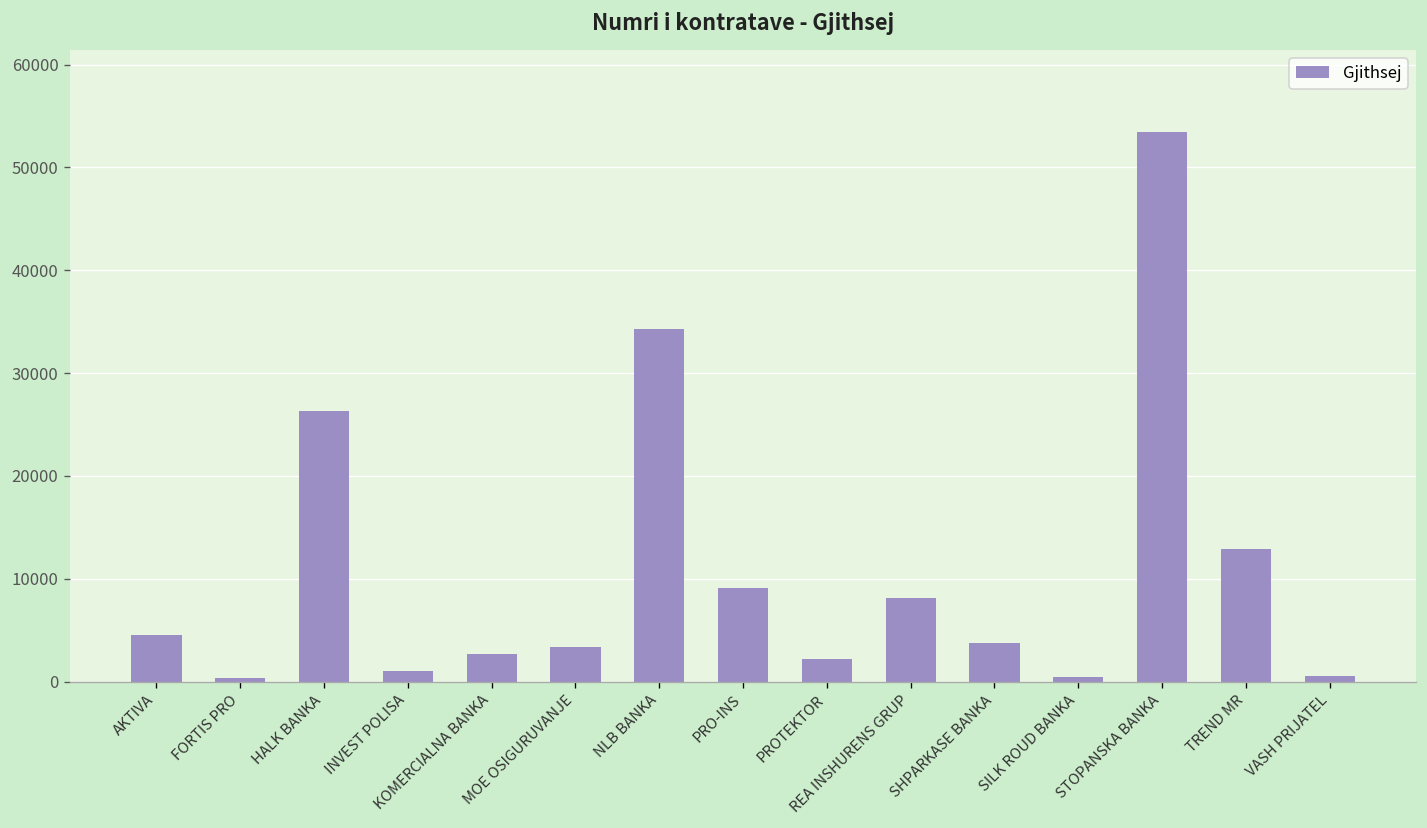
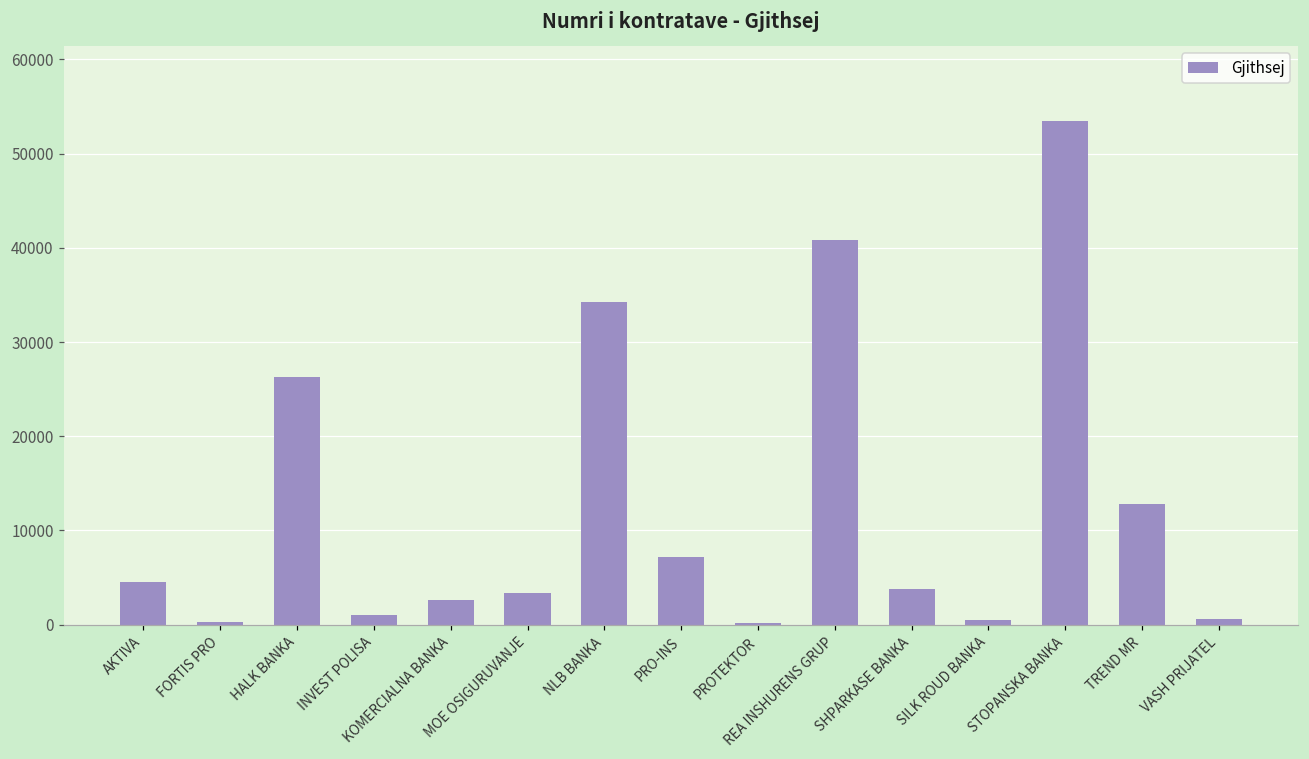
  {
    "AKTIVA": 5000,
    "FORTIS PRO": 0,
    "HALK BANKA": 26000,
    "INVEST POLISA": 1000,
    "KOMERCIALNA BANKA": 3000,
    "MOE OSIGURUVANJE": 3000,
    "NLB BANKA": 34000,
-   "PRO-INS": 9000,
-   "PROTEKTOR": 2000,
-   "REA INSHURENS GRUP": 8000,
+   "PRO-INS": 7000,
+   "PROTEKTOR": 0,
+   "REA INSHURENS GRUP": 41000,
    "SHPARKASE BANKA": 4000,
    "SILK ROUD BANKA": 0,
    "STOPANSKA BANKA": 53000,
    "TREND MR": 13000,
    "VASH PRIJATEL": 1000
  }
